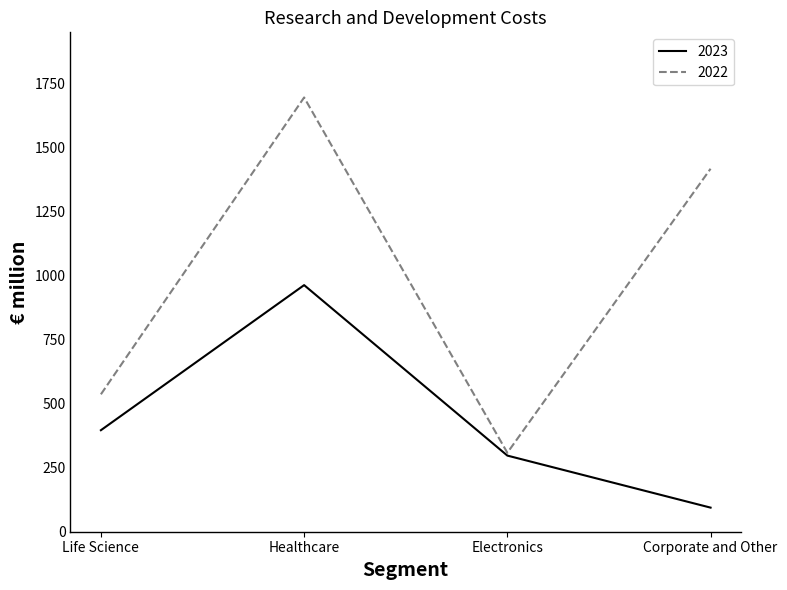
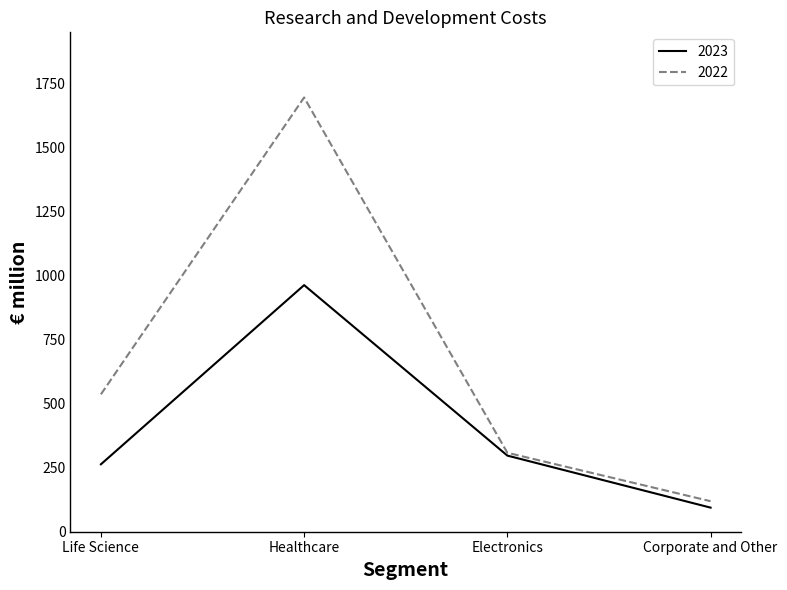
  {
    "2023": {
-     "Life Science": 400,
+     "Life Science": 260,
      "Healthcare": 960,
      "Electronics": 300,
      "Corporate and Other": 90
    },
    "2022": {
      "Life Science": 540,
      "Healthcare": 1690,
      "Electronics": 310,
-     "Corporate and Other": 1420
+     "Corporate and Other": 120
    }
  }
